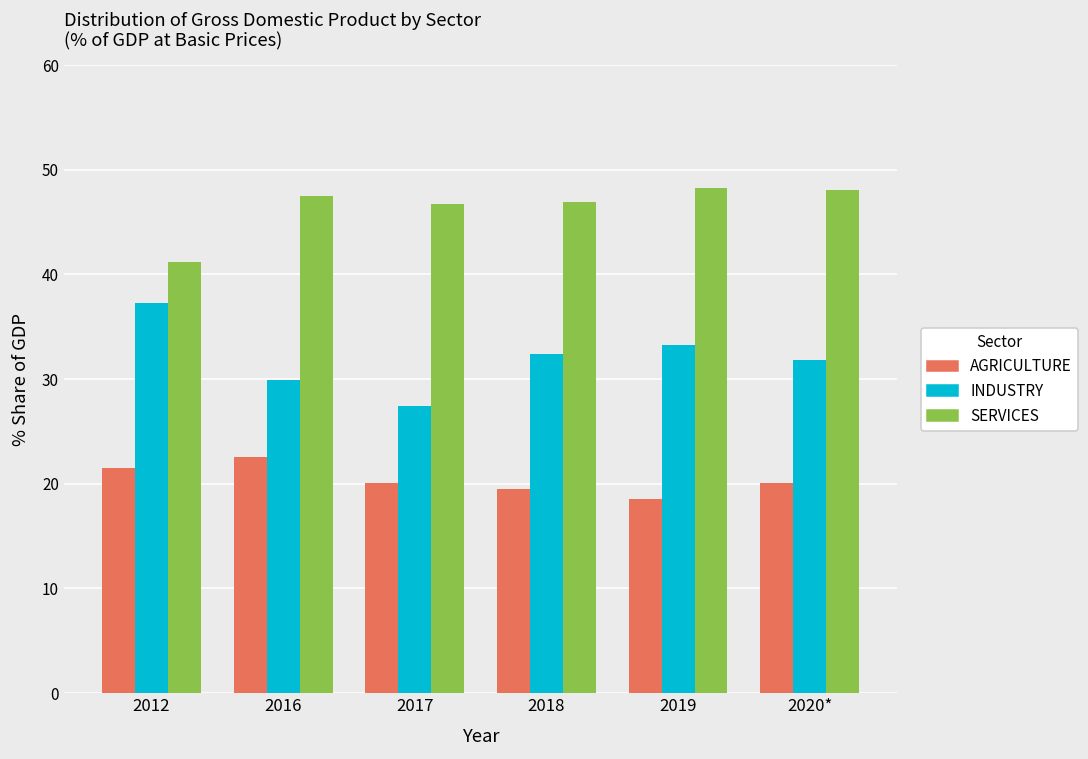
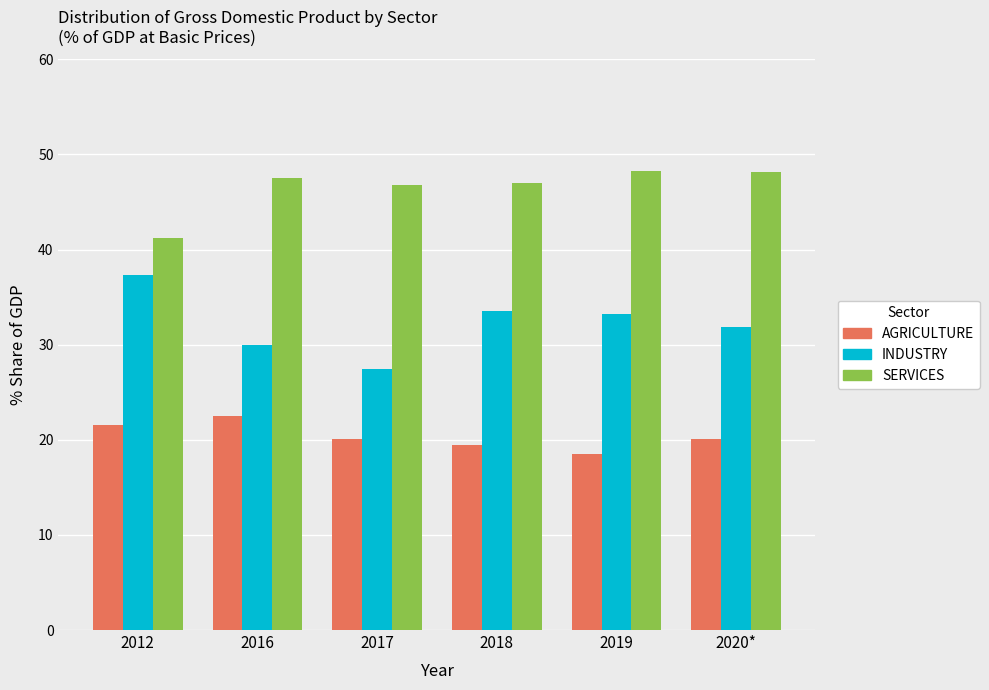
  {
    "AGRICULTURE": {
      "2012": 22,
      "2016": 23,
      "2017": 20,
      "2018": 20,
      "2019": 19,
      "2020*": 20
    },
    "INDUSTRY": {
      "2012": 37,
      "2016": 30,
      "2017": 27,
-     "2018": 32,
+     "2018": 34,
      "2019": 33,
      "2020*": 32
    },
    "SERVICES": {
      "2012": 41,
      "2016": 48,
      "2017": 47,
      "2018": 47,
      "2019": 48,
      "2020*": 48
    }
  }
